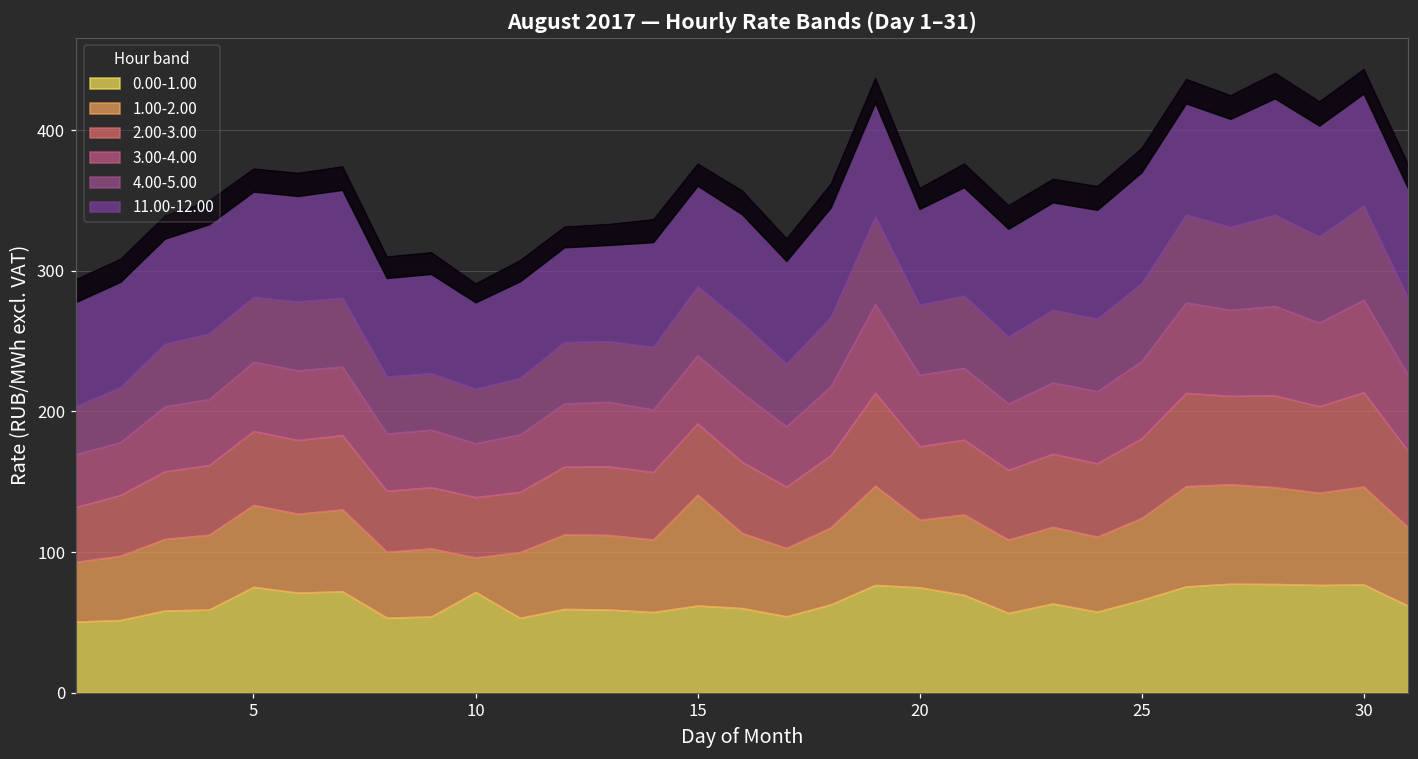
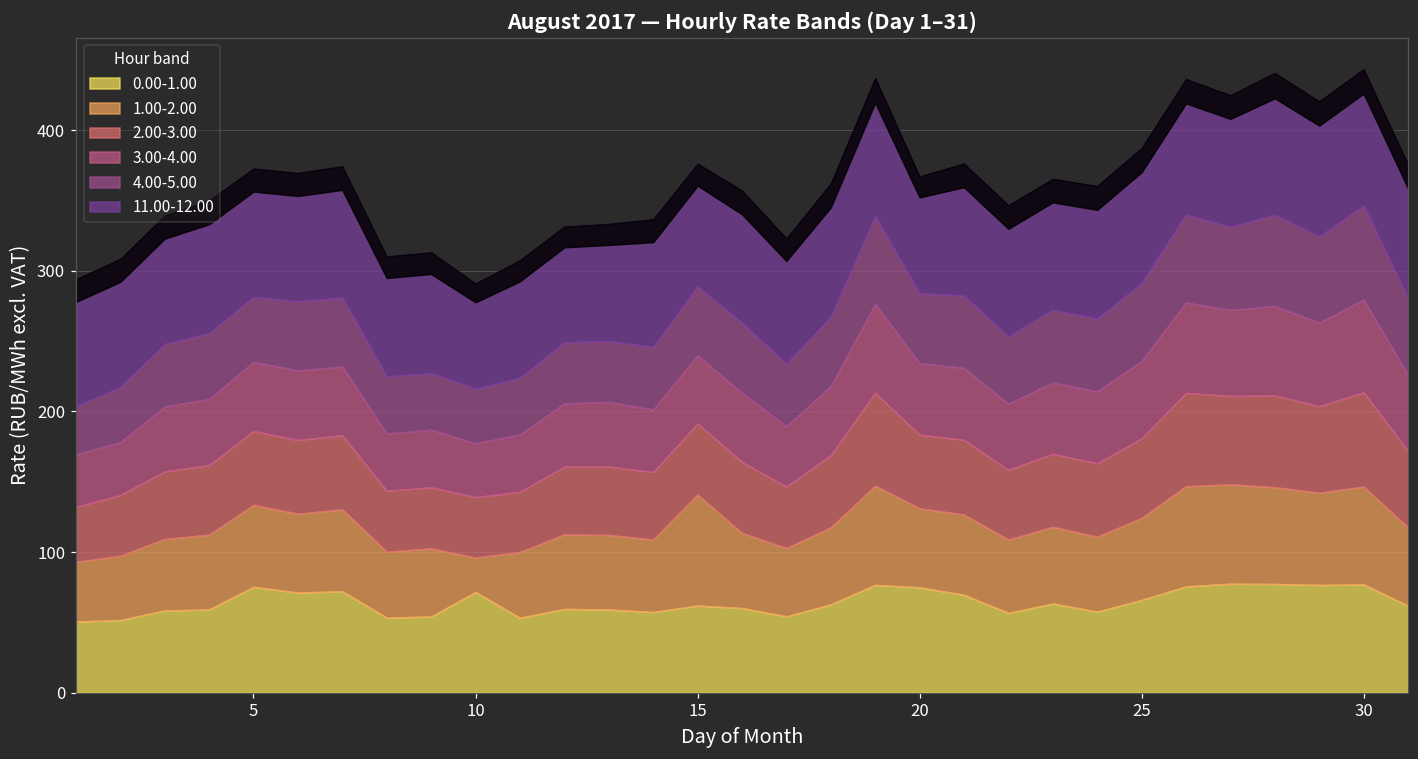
  {
    "0.00-1.00": {
      "5": 75,
      "10": 72,
      "15": 62,
      "20": 75,
      "25": 66,
      "30": 77
    },
    "1.00-2.00": {
      "5": 58,
      "10": 25,
      "15": 79,
-     "20": 48,
+     "20": 56,
      "25": 58,
      "30": 70
    }
  }
